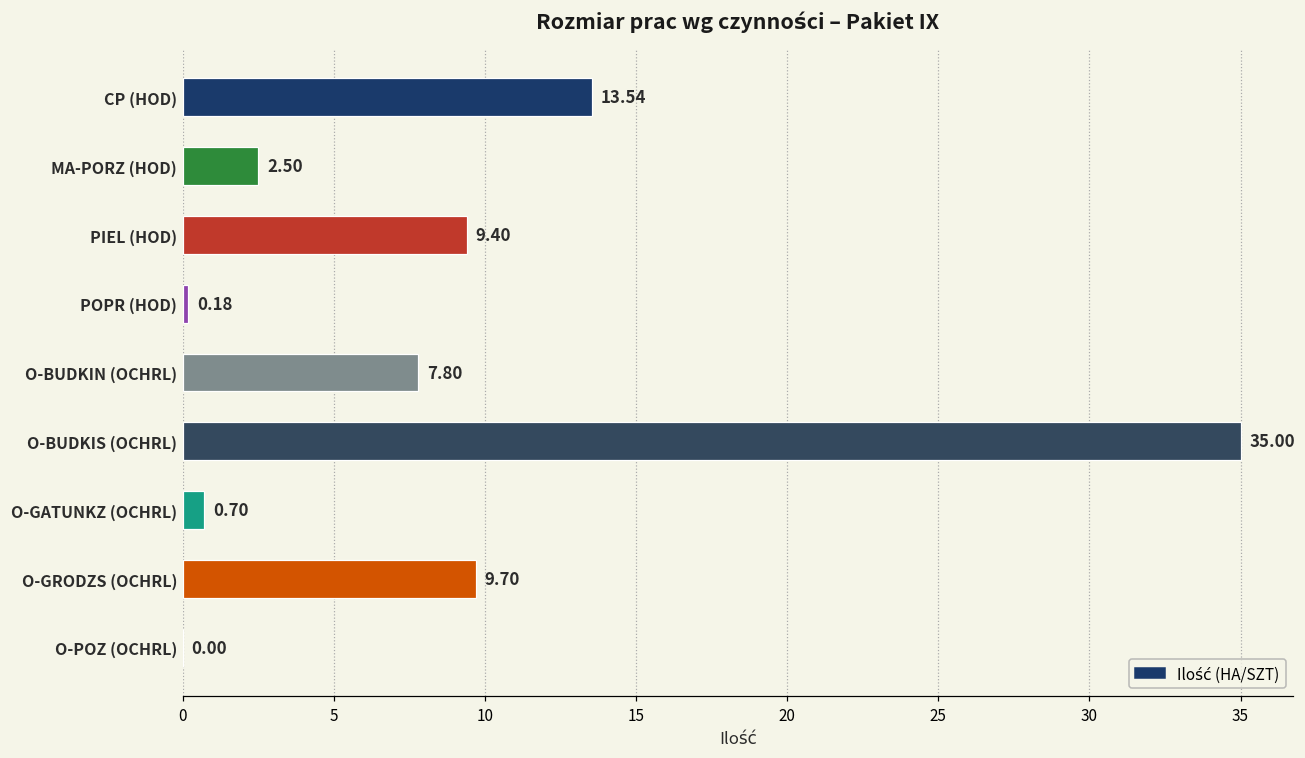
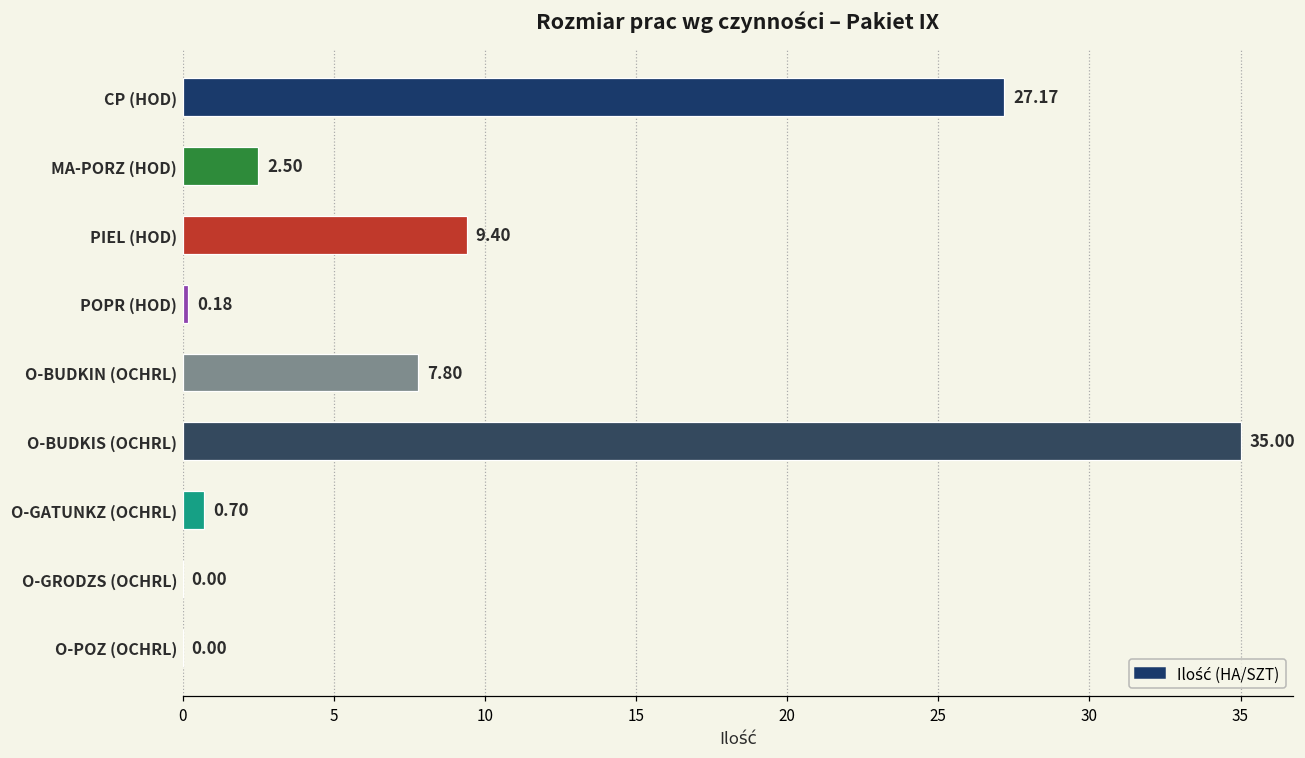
  {
-   "CP (HOD)": 13.54,
+   "CP (HOD)": 27.17,
    "MA-PORZ (HOD)": 2.50,
    "PIEL (HOD)": 9.40,
    "POPR (HOD)": 0.18,
    "O-BUDKIN (OCHRL)": 7.80,
    "O-BUDKIS (OCHRL)": 35.00,
    "O-GATUNKZ (OCHRL)": 0.70,
-   "O-GRODZS (OCHRL)": 9.70,
+   "O-GRODZS (OCHRL)": 0.00,
    "O-POZ (OCHRL)": 0.00
  }
